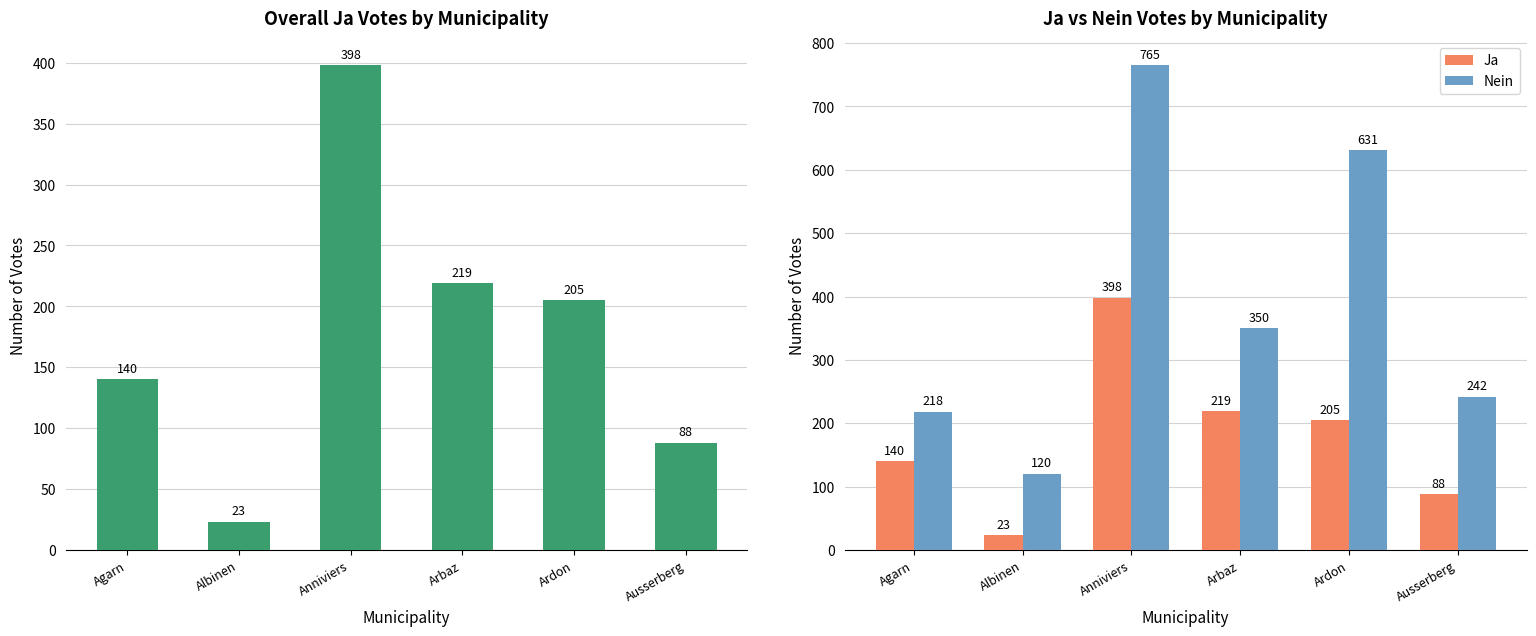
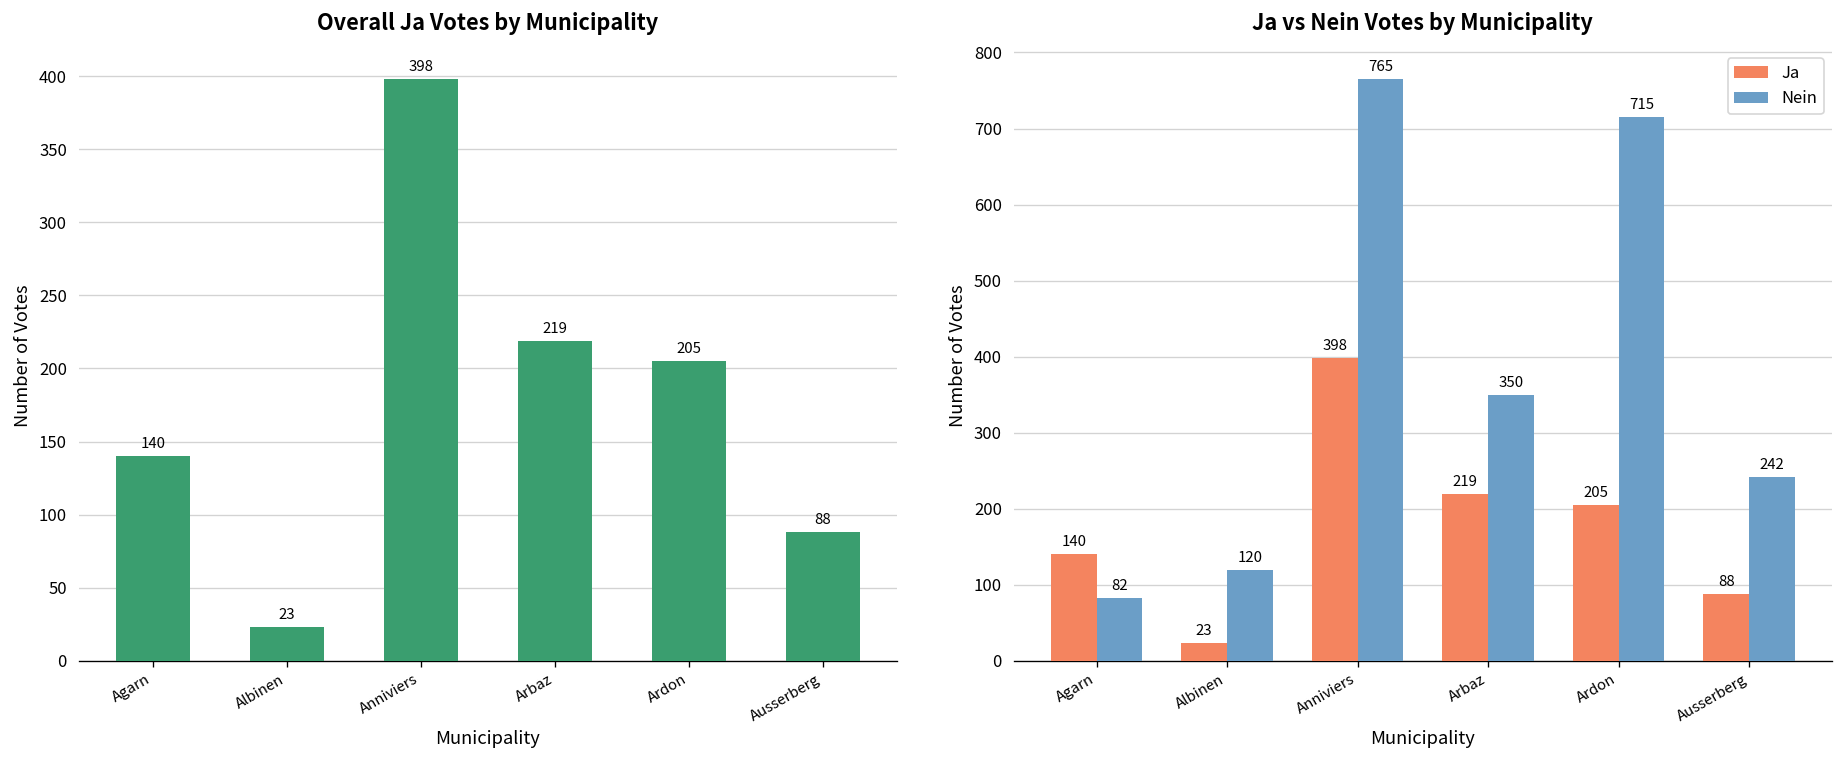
  {
    "Overall Ja Votes by Municipality": {
      "Agarn": 140,
      "Albinen": 23,
      "Anniviers": 398,
      "Arbaz": 219,
      "Ardon": 205,
      "Ausserberg": 88
    },
    "Ja vs Nein Votes by Municipality": {
      "Ja": {
        "Agarn": 140,
        "Albinen": 23,
        "Anniviers": 398,
        "Arbaz": 219,
        "Ardon": 205,
        "Ausserberg": 88
      },
      "Nein": {
-       "Agarn": 218,
+       "Agarn": 82,
        "Albinen": 120,
        "Anniviers": 765,
        "Arbaz": 350,
-       "Ardon": 631,
+       "Ardon": 715,
        "Ausserberg": 242
      }
    }
  }
